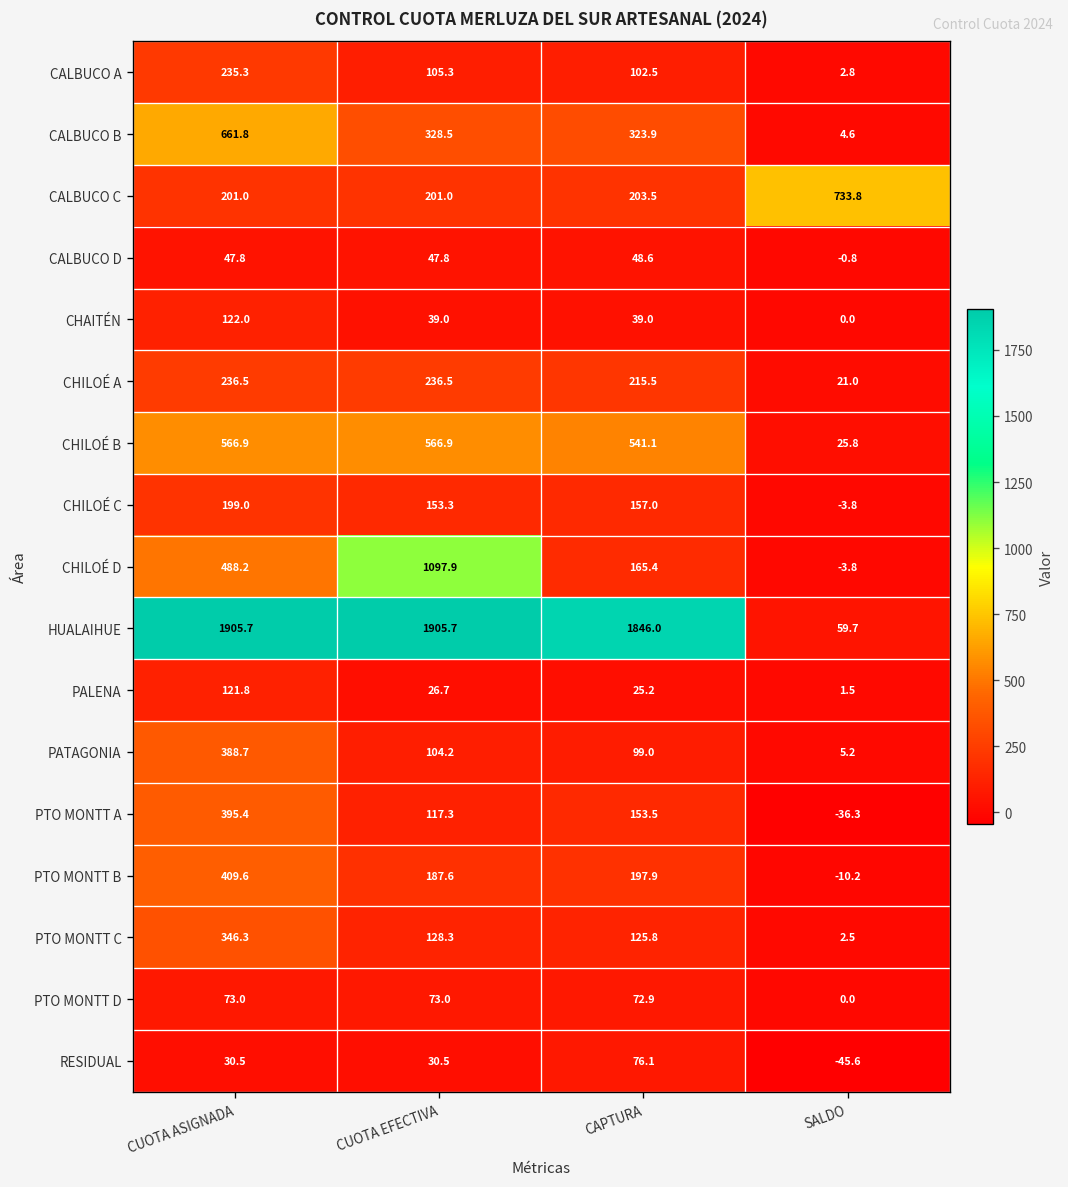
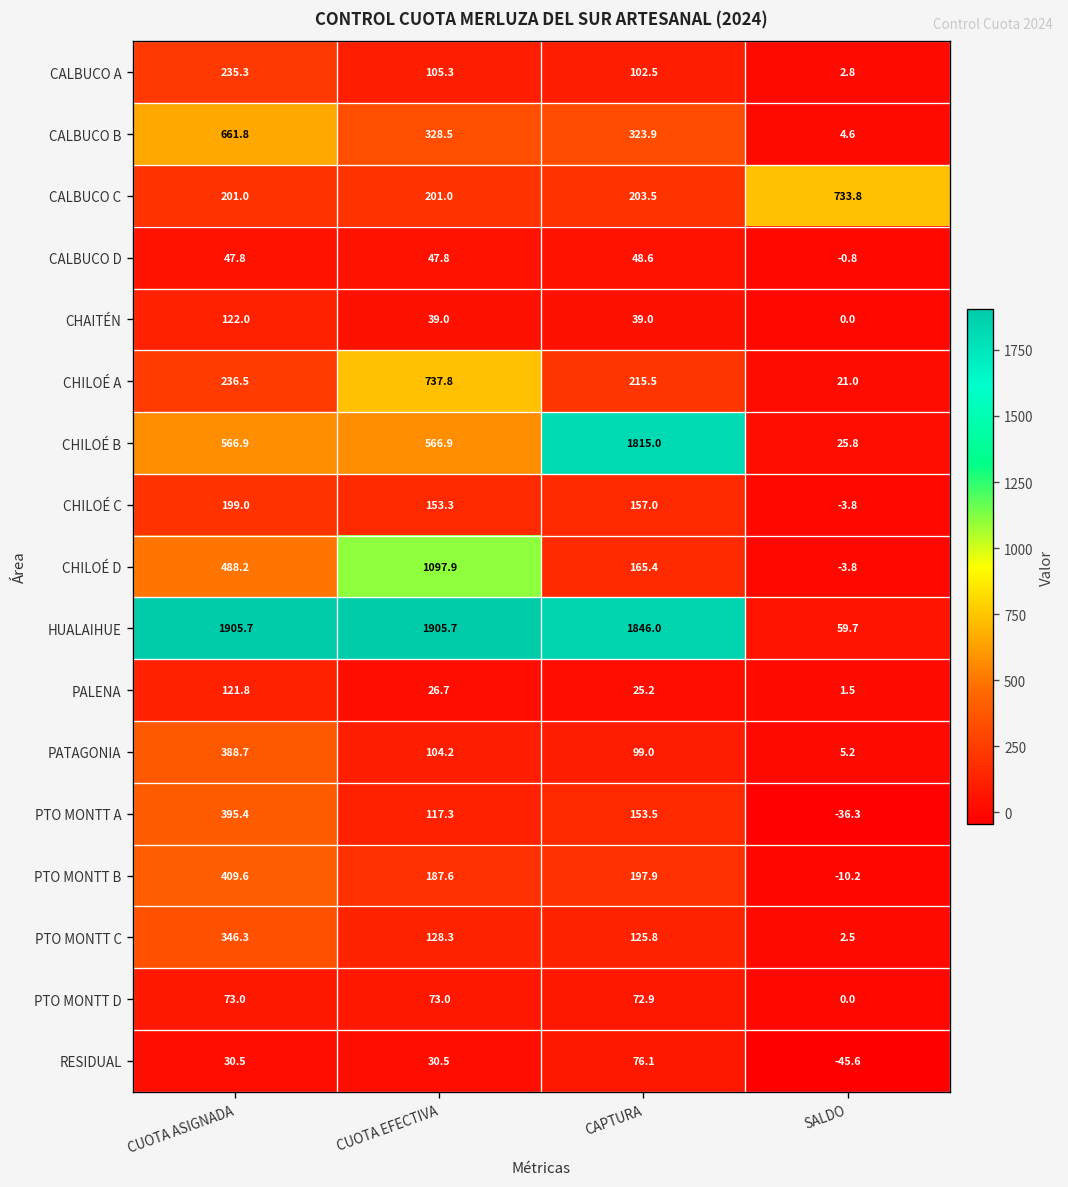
  {
    "CALBUCO A": {
      "CUOTA ASIGNADA": 235.3,
      "CUOTA EFECTIVA": 105.3,
      "CAPTURA": 102.5,
      "SALDO": 2.8
    },
    "CALBUCO B": {
      "CUOTA ASIGNADA": 661.8,
      "CUOTA EFECTIVA": 328.5,
      "CAPTURA": 323.9,
      "SALDO": 4.6
    },
    "CALBUCO C": {
      "CUOTA ASIGNADA": 201.0,
      "CUOTA EFECTIVA": 201.0,
      "CAPTURA": 203.5,
      "SALDO": 733.8
    },
    "CALBUCO D": {
      "CUOTA ASIGNADA": 47.8,
      "CUOTA EFECTIVA": 47.8,
      "CAPTURA": 48.6,
      "SALDO": -0.8
    },
    "CHAITÉN": {
      "CUOTA ASIGNADA": 122.0,
      "CUOTA EFECTIVA": 39.0,
      "CAPTURA": 39.0,
      "SALDO": 0.0
    },
    "CHILOÉ A": {
      "CUOTA ASIGNADA": 236.5,
-     "CUOTA EFECTIVA": 236.5,
+     "CUOTA EFECTIVA": 737.8,
      "CAPTURA": 215.5,
      "SALDO": 21.0
    },
    "CHILOÉ B": {
      "CUOTA ASIGNADA": 566.9,
      "CUOTA EFECTIVA": 566.9,
-     "CAPTURA": 541.1,
+     "CAPTURA": 1815.0,
      "SALDO": 25.8
    },
    "CHILOÉ C": {
      "CUOTA ASIGNADA": 199.0,
      "CUOTA EFECTIVA": 153.3,
      "CAPTURA": 157.0,
      "SALDO": -3.8
    },
    "CHILOÉ D": {
      "CUOTA ASIGNADA": 488.2,
      "CUOTA EFECTIVA": 1097.9,
      "CAPTURA": 165.4,
      "SALDO": -3.8
    },
    "HUALAIHUE": {
      "CUOTA ASIGNADA": 1905.7,
      "CUOTA EFECTIVA": 1905.7,
      "CAPTURA": 1846.0,
      "SALDO": 59.7
    },
    "PALENA": {
      "CUOTA ASIGNADA": 121.8,
      "CUOTA EFECTIVA": 26.7,
      "CAPTURA": 25.2,
      "SALDO": 1.5
    },
    "PATAGONIA": {
      "CUOTA ASIGNADA": 388.7,
      "CUOTA EFECTIVA": 104.2,
      "CAPTURA": 99.0,
      "SALDO": 5.2
    },
    "PTO MONTT A": {
      "CUOTA ASIGNADA": 395.4,
      "CUOTA EFECTIVA": 117.3,
      "CAPTURA": 153.5,
      "SALDO": -36.3
    },
    "PTO MONTT B": {
      "CUOTA ASIGNADA": 409.6,
      "CUOTA EFECTIVA": 187.6,
      "CAPTURA": 197.9,
      "SALDO": -10.2
    },
    "PTO MONTT C": {
      "CUOTA ASIGNADA": 346.3,
      "CUOTA EFECTIVA": 128.3,
      "CAPTURA": 125.8,
      "SALDO": 2.5
    },
    "PTO MONTT D": {
      "CUOTA ASIGNADA": 73.0,
      "CUOTA EFECTIVA": 73.0,
      "CAPTURA": 72.9,
      "SALDO": 0.0
    },
    "RESIDUAL": {
      "CUOTA ASIGNADA": 30.5,
      "CUOTA EFECTIVA": 30.5,
      "CAPTURA": 76.1,
      "SALDO": -45.6
    }
  }
